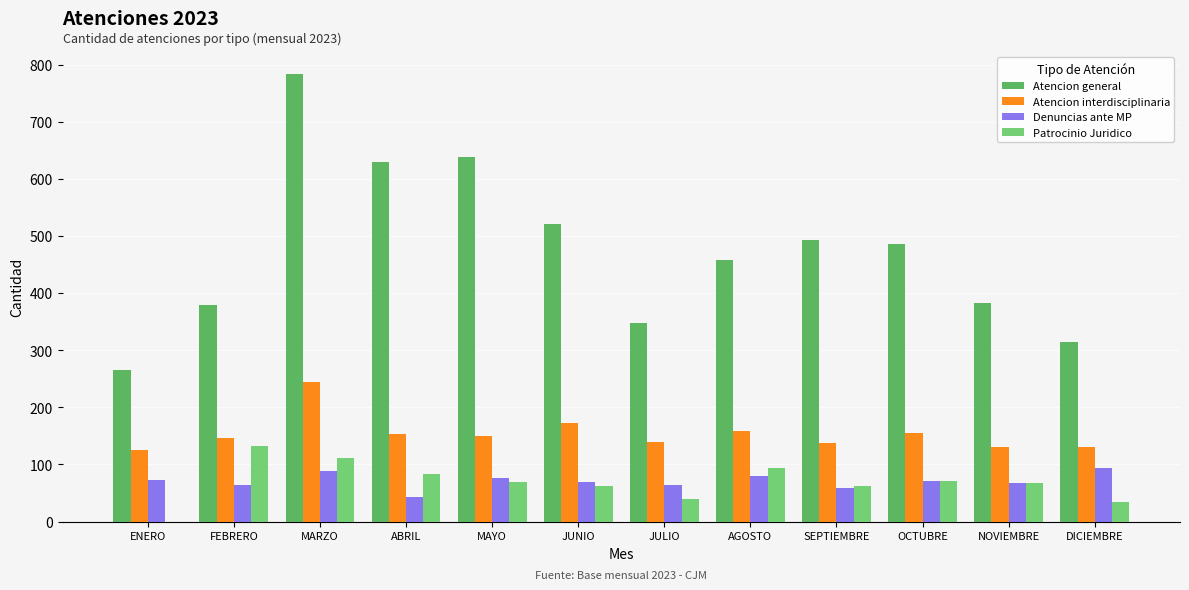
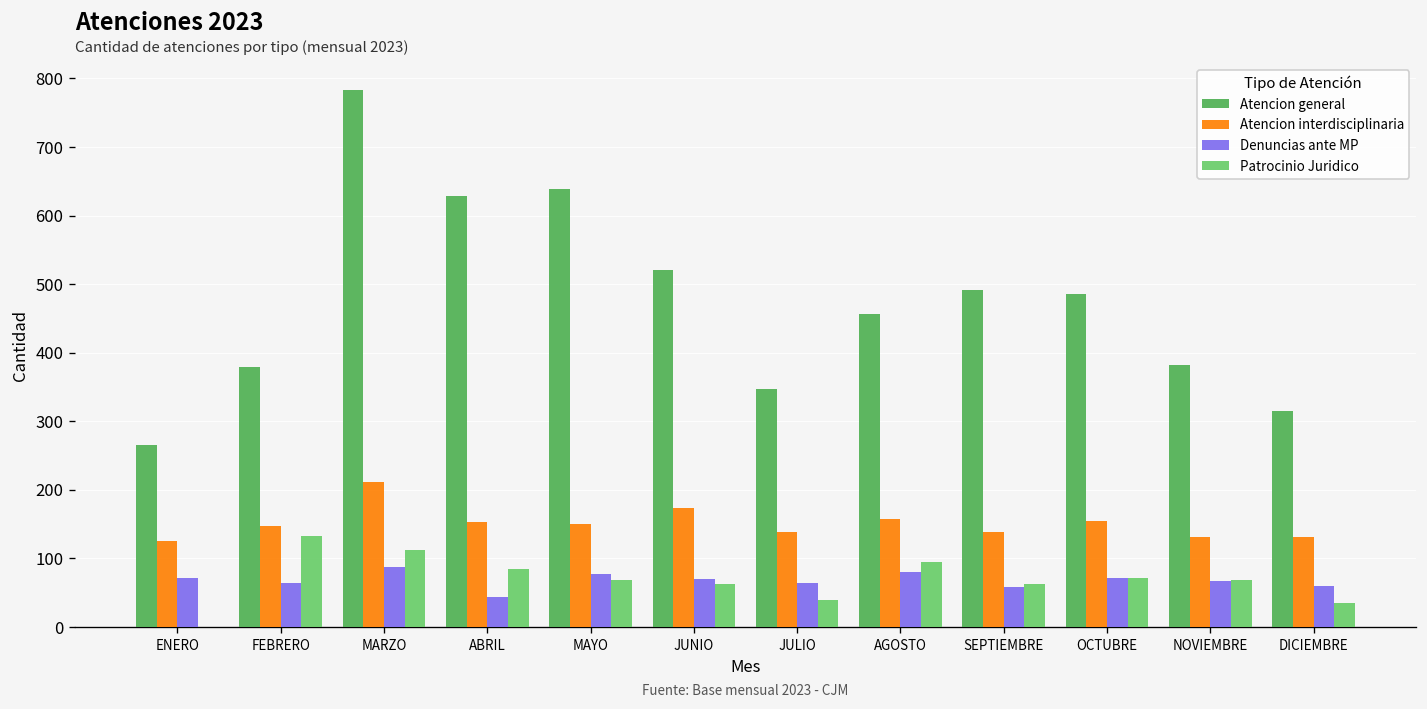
  {
    "Atencion interdisciplinaria": {
      "ENERO": 130,
      "FEBRERO": 150,
-     "MARZO": 250,
+     "MARZO": 210,
      "ABRIL": 150,
      "MAYO": 150,
      "JUNIO": 170,
      "JULIO": 140,
      "AGOSTO": 160,
      "SEPTIEMBRE": 140,
      "OCTUBRE": 160,
      "NOVIEMBRE": 130,
      "DICIEMBRE": 130
    },
    "Denuncias ante MP": {
      "ENERO": 70,
      "FEBRERO": 60,
      "MARZO": 90,
      "ABRIL": 40,
      "MAYO": 80,
      "JUNIO": 70,
      "JULIO": 60,
      "AGOSTO": 80,
      "SEPTIEMBRE": 60,
      "OCTUBRE": 70,
      "NOVIEMBRE": 70,
-     "DICIEMBRE": 90
+     "DICIEMBRE": 60
    }
  }
